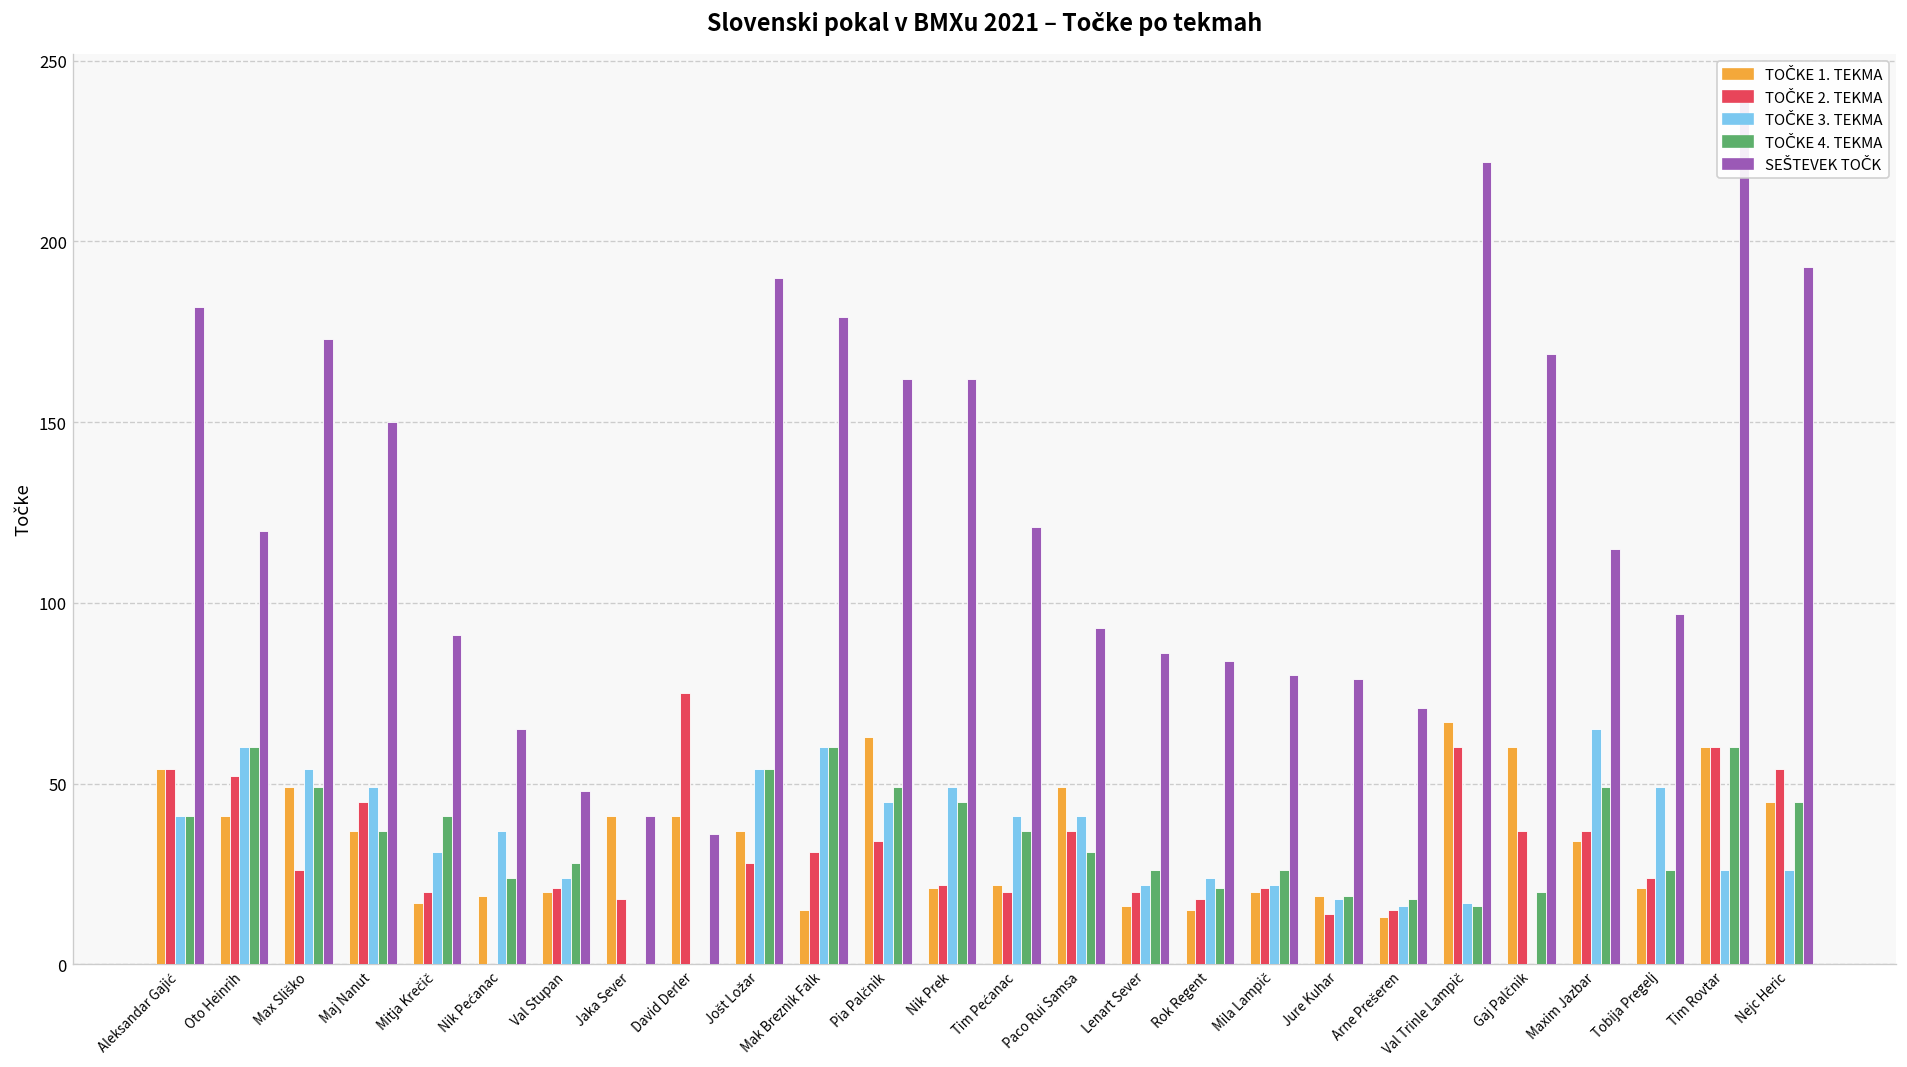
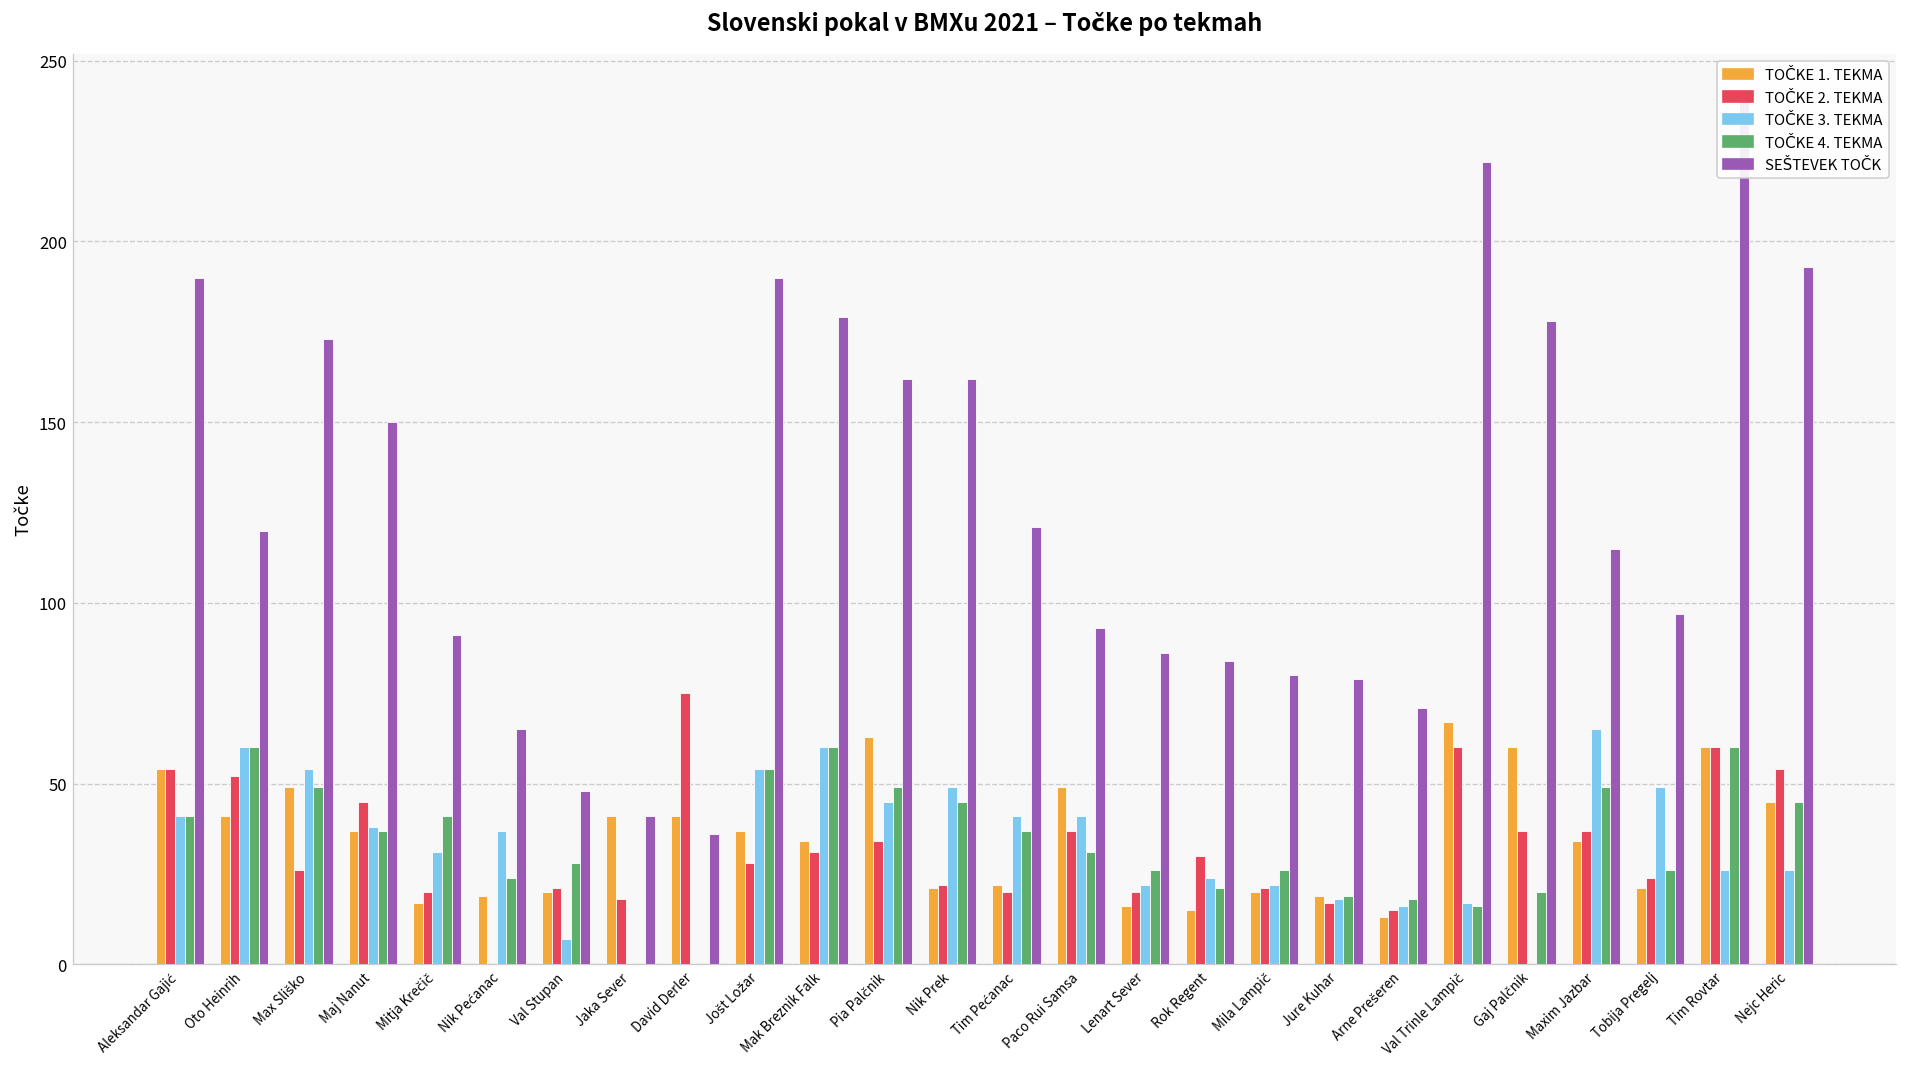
  {
    "TOČKE 1. TEKMA": {
      "Aleksandar Gajić": 54,
      "Oto Heinrih": 41,
      "Max Sliško": 49,
      "Maj Nanut": 37,
      "Mitja Krečič": 17,
      "Nik Pećanac": 19,
      "Val Stupan": 20,
      "Jaka Sever": 41,
      "David Derler": 41,
      "Jošt Ložar": 37,
-     "Mak Breznik Falk": 15,
+     "Mak Breznik Falk": 34,
      "Pia Palčnik": 63,
      "Nik Prek": 21,
      "Tim Pećanac": 22,
      "Paco Rui Samsa": 49,
      "Lenart Sever": 16,
      "Rok Regent": 15,
      "Mila Lampič": 20,
      "Jure Kuhar": 19,
      "Arne Prešeren": 13,
      "Val Trinle Lampič": 67,
      "Gaj Palčnik": 60,
      "Maxim Jazbar": 34,
      "Tobija Pregelj": 21,
      "Tim Rovtar": 60,
      "Nejc Heric": 45
    },
    "TOČKE 2. TEKMA": {
      "Aleksandar Gajić": 54,
      "Oto Heinrih": 52,
      "Max Sliško": 26,
      "Maj Nanut": 45,
      "Mitja Krečič": 20,
      "Nik Pećanac": 0,
      "Val Stupan": 21,
      "Jaka Sever": 18,
      "David Derler": 75,
      "Jošt Ložar": 28,
      "Mak Breznik Falk": 31,
      "Pia Palčnik": 34,
      "Nik Prek": 22,
      "Tim Pećanac": 20,
      "Paco Rui Samsa": 37,
      "Lenart Sever": 20,
-     "Rok Regent": 18,
+     "Rok Regent": 30,
      "Mila Lampič": 21,
-     "Jure Kuhar": 14,
+     "Jure Kuhar": 17,
      "Arne Prešeren": 15,
      "Val Trinle Lampič": 60,
      "Gaj Palčnik": 37,
      "Maxim Jazbar": 37,
      "Tobija Pregelj": 24,
      "Tim Rovtar": 60,
      "Nejc Heric": 54
    },
    "TOČKE 3. TEKMA": {
      "Aleksandar Gajić": 41,
      "Oto Heinrih": 60,
      "Max Sliško": 54,
-     "Maj Nanut": 49,
+     "Maj Nanut": 38,
      "Mitja Krečič": 31,
      "Nik Pećanac": 37,
-     "Val Stupan": 24,
+     "Val Stupan": 7,
      "Jaka Sever": 0,
      "David Derler": 0,
      "Jošt Ložar": 54,
      "Mak Breznik Falk": 60,
      "Pia Palčnik": 45,
      "Nik Prek": 49,
      "Tim Pećanac": 41,
      "Paco Rui Samsa": 41,
      "Lenart Sever": 22,
      "Rok Regent": 24,
      "Mila Lampič": 22,
      "Jure Kuhar": 18,
      "Arne Prešeren": 16,
      "Val Trinle Lampič": 17,
      "Gaj Palčnik": 0,
      "Maxim Jazbar": 65,
      "Tobija Pregelj": 49,
      "Tim Rovtar": 26,
      "Nejc Heric": 26
    },
    "TOČKE 4. TEKMA": {
      "Aleksandar Gajić": 41,
      "Oto Heinrih": 60,
      "Max Sliško": 49,
      "Maj Nanut": 37,
      "Mitja Krečič": 41,
      "Nik Pećanac": 24,
      "Val Stupan": 28,
      "Jaka Sever": 0,
      "David Derler": 0,
      "Jošt Ložar": 54,
      "Mak Breznik Falk": 60,
      "Pia Palčnik": 49,
      "Nik Prek": 45,
      "Tim Pećanac": 37,
      "Paco Rui Samsa": 31,
      "Lenart Sever": 26,
      "Rok Regent": 21,
      "Mila Lampič": 26,
      "Jure Kuhar": 19,
      "Arne Prešeren": 18,
      "Val Trinle Lampič": 16,
      "Gaj Palčnik": 20,
      "Maxim Jazbar": 49,
      "Tobija Pregelj": 26,
      "Tim Rovtar": 60,
      "Nejc Heric": 45
    },
    "SEŠTEVEK TOČK": {
-     "Aleksandar Gajić": 182,
+     "Aleksandar Gajić": 190,
      "Oto Heinrih": 120,
      "Max Sliško": 173,
      "Maj Nanut": 150,
      "Mitja Krečič": 91,
      "Nik Pećanac": 65,
      "Val Stupan": 48,
      "Jaka Sever": 41,
      "David Derler": 36,
      "Jošt Ložar": 190,
      "Mak Breznik Falk": 179,
      "Pia Palčnik": 162,
      "Nik Prek": 162,
      "Tim Pećanac": 121,
      "Paco Rui Samsa": 93,
      "Lenart Sever": 86,
      "Rok Regent": 84,
      "Mila Lampič": 80,
      "Jure Kuhar": 79,
      "Arne Prešeren": 71,
      "Val Trinle Lampič": 222,
-     "Gaj Palčnik": 169,
+     "Gaj Palčnik": 178,
      "Maxim Jazbar": 115,
      "Tobija Pregelj": 97,
      "Nejc Heric": 193
    }
  }
